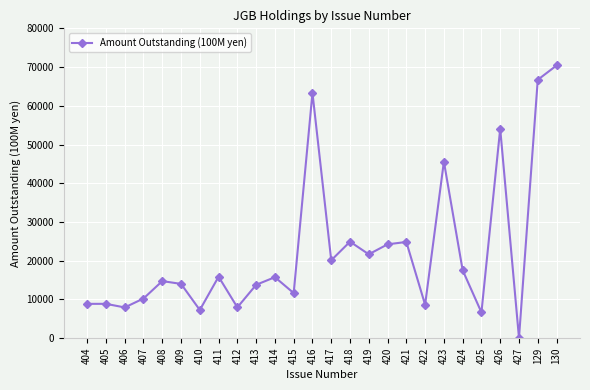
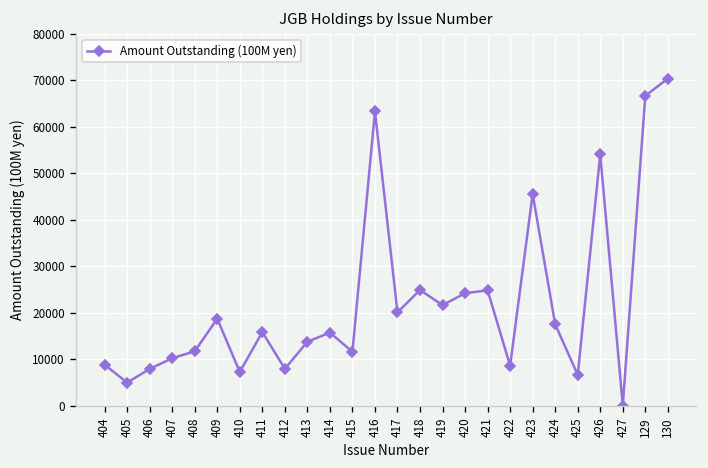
  {
    "404": 9000,
-   "405": 9000,
+   "405": 5000,
    "406": 8000,
    "407": 10000,
-   "408": 15000,
-   "409": 14000,
+   "408": 12000,
+   "409": 19000,
    "410": 7000,
    "411": 16000,
    "412": 8000,
    "413": 14000,
    "414": 16000,
    "415": 12000,
    "416": 63000,
    "417": 20000,
    "418": 25000,
    "419": 22000,
    "420": 24000,
    "421": 25000,
    "422": 9000,
    "423": 46000,
    "424": 18000,
    "425": 7000,
    "426": 54000,
    "427": 0,
    "129": 67000,
    "130": 70000
  }
